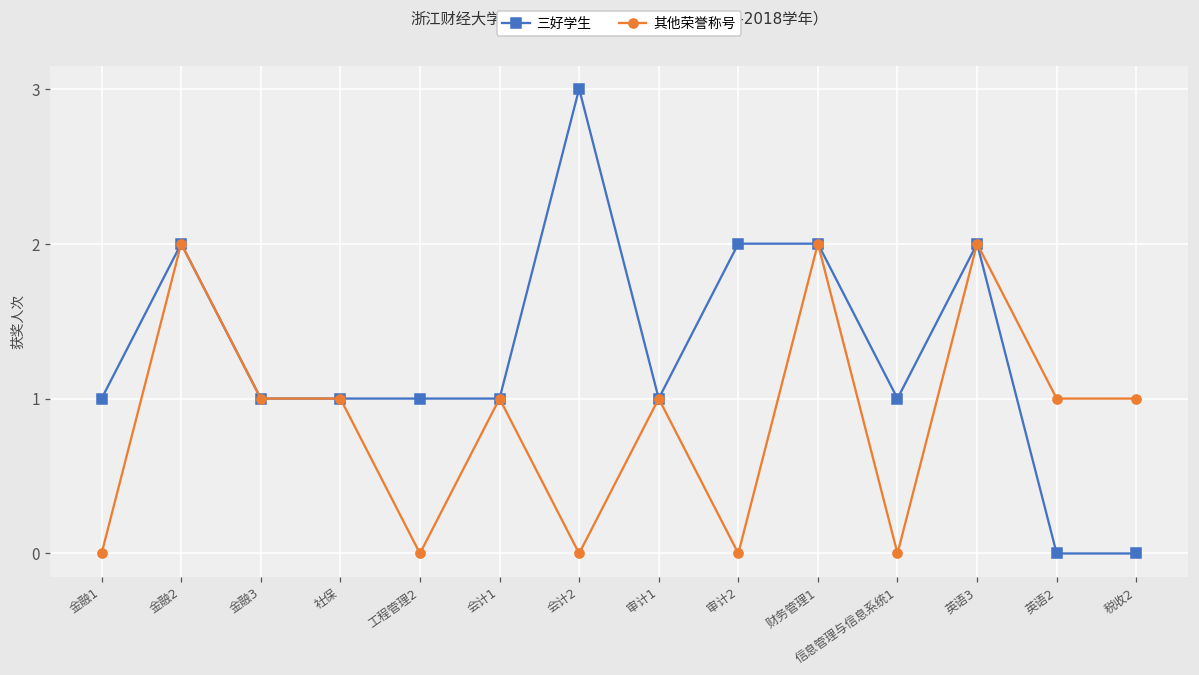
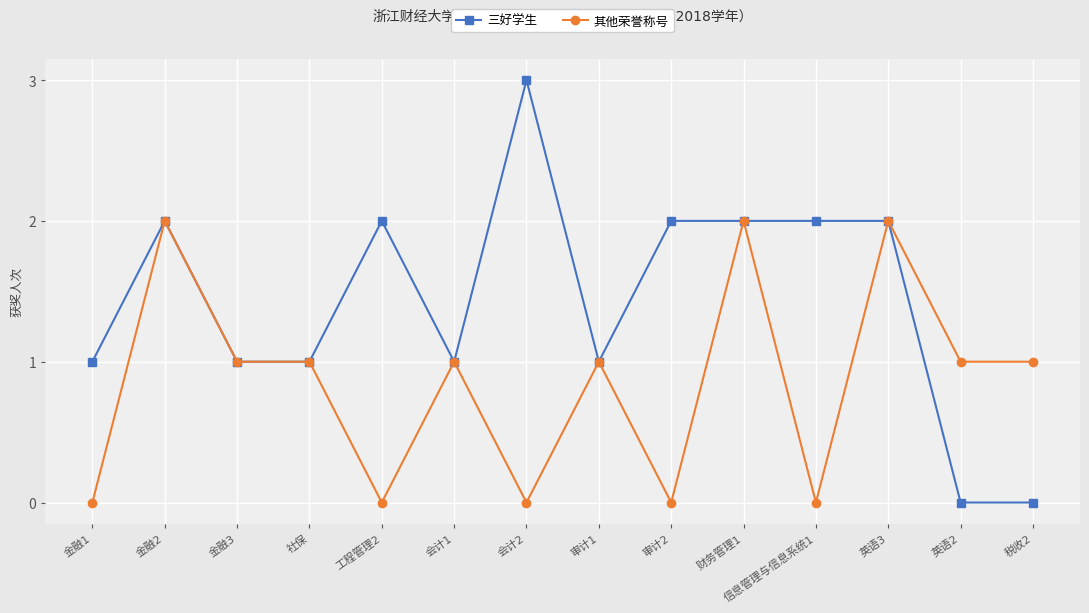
  {
    "三好学生": {
      "金融1": 1,
-     "工程管理2": 1,
+     "工程管理2": 2,
      "会计2": 3,
      "审计2": 2,
-     "信息管理与信息系统1": 1,
+     "信息管理与信息系统1": 2,
      "英语2": 0,
      "税收2": 0
    },
    "其他荣誉称号": {
      "金融1": 0,
      "工程管理2": 0,
      "会计2": 0,
      "审计2": 0,
      "信息管理与信息系统1": 0,
      "英语2": 1,
      "税收2": 1
    }
  }
